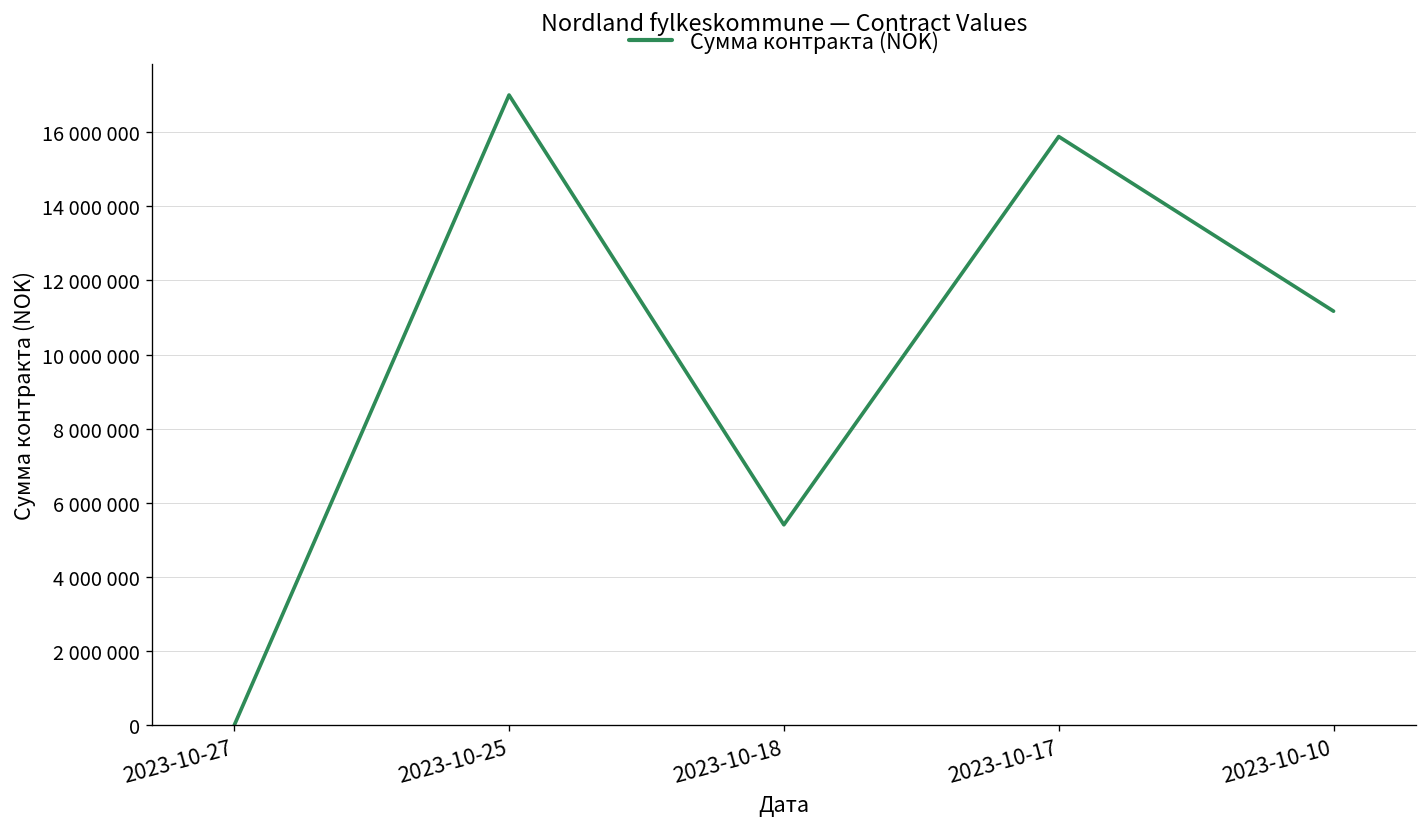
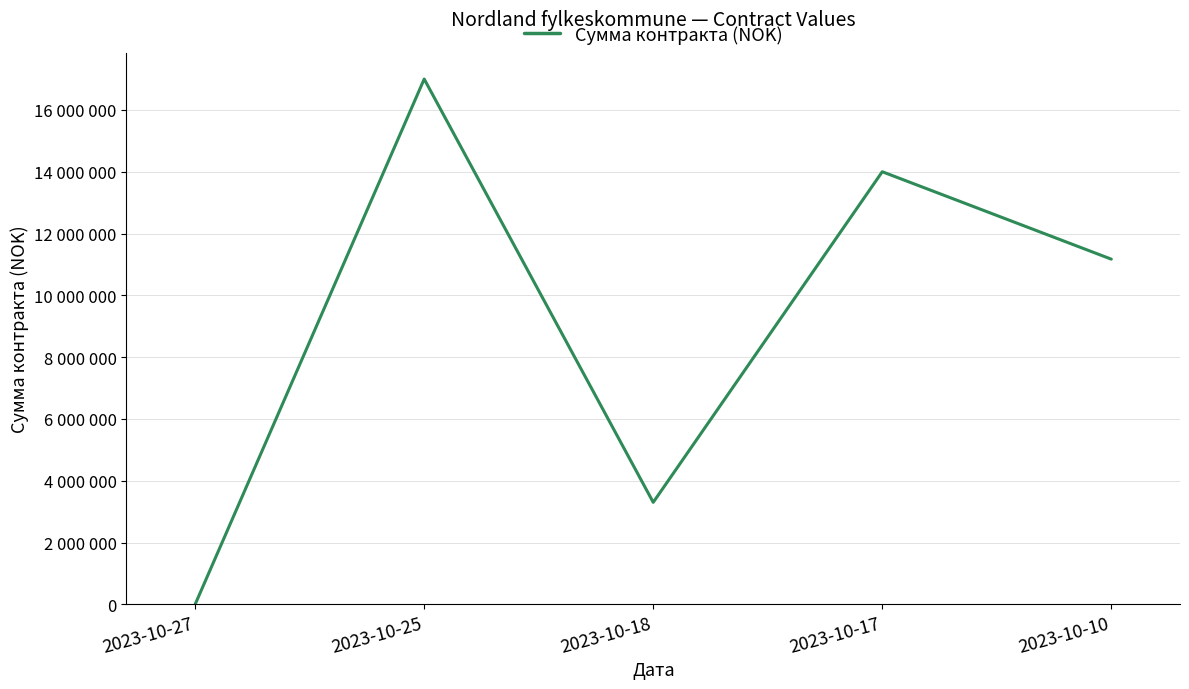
  {
    "2023-10-27": 0,
    "2023-10-25": 17000000,
-   "2023-10-18": 5400000,
-   "2023-10-17": 15900000,
+   "2023-10-18": 3300000,
+   "2023-10-17": 14000000,
    "2023-10-10": 11200000
  }
